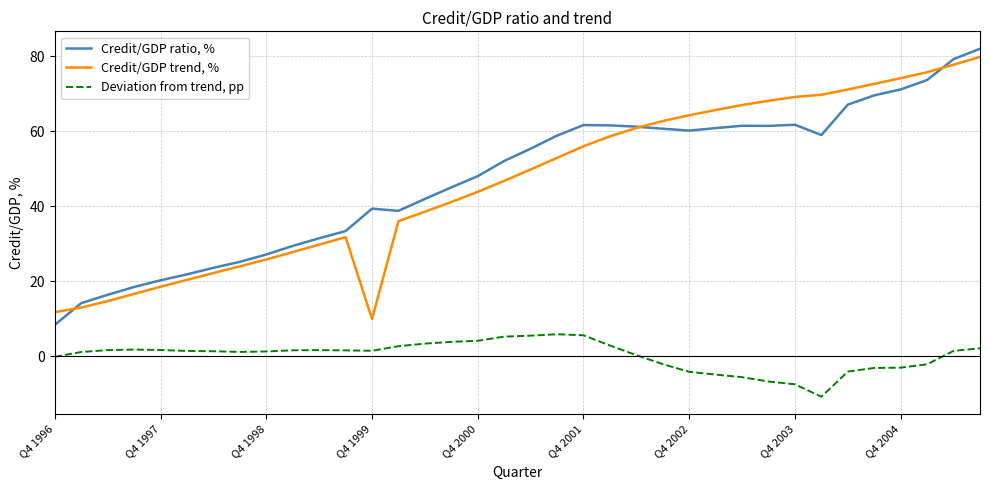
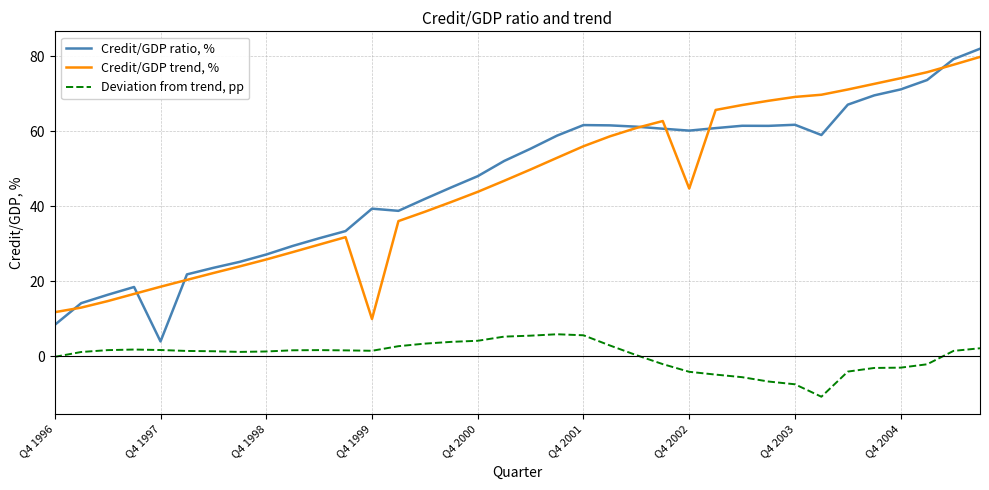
  {
    "Credit/GDP ratio, %": {
      "Q4 1996": 8,
-     "Q4 1997": 20,
+     "Q4 1997": 4,
      "Q4 1998": 27,
      "Q4 1999": 39,
      "Q4 2000": 48,
      "Q4 2001": 62,
      "Q4 2002": 60,
      "Q4 2003": 62,
      "Q4 2004": 71
    },
    "Credit/GDP trend, %": {
      "Q4 1996": 12,
      "Q4 1997": 19,
      "Q4 1998": 26,
      "Q4 1999": 10,
      "Q4 2000": 44,
      "Q4 2001": 56,
-     "Q4 2002": 64,
+     "Q4 2002": 45,
      "Q4 2003": 69,
      "Q4 2004": 74
    },
    "Deviation from trend, pp": {
      "Q4 1996": 0,
      "Q4 1997": 2,
      "Q4 1998": 1,
      "Q4 1999": 2,
      "Q4 2000": 4,
      "Q4 2001": 6,
      "Q4 2002": -4,
      "Q4 2003": -7,
      "Q4 2004": -3
    }
  }
